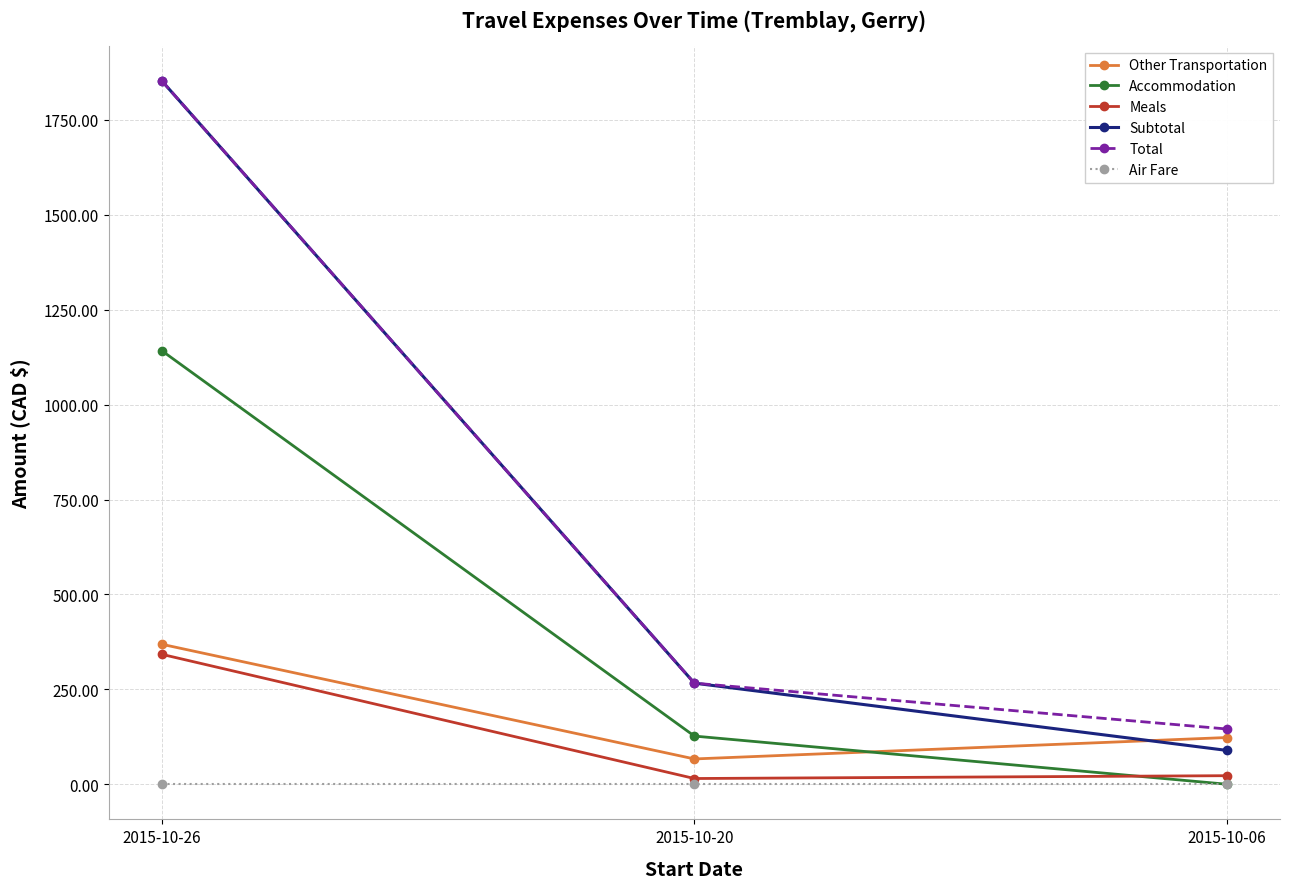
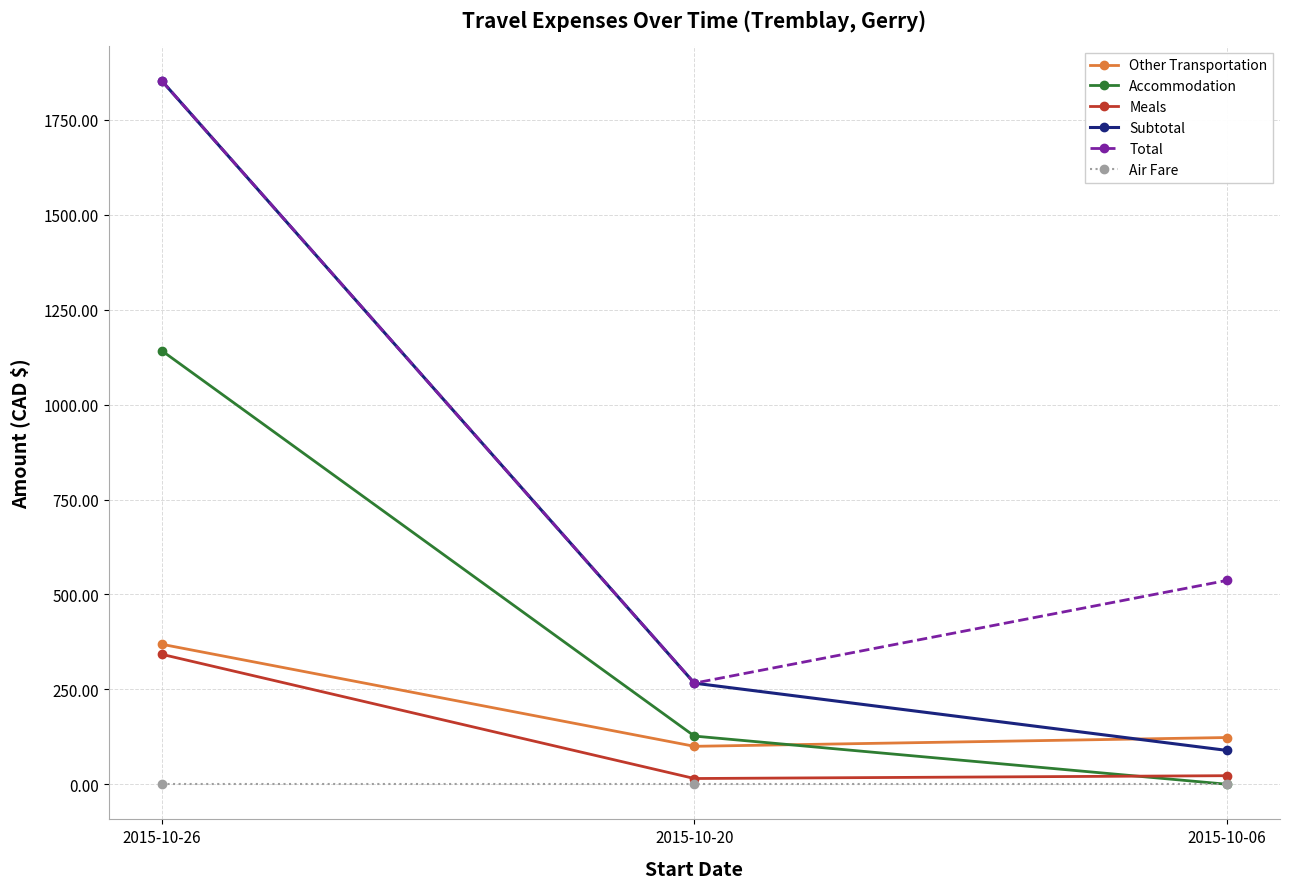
  {
    "Other Transportation": {
      "2015-10-26": 370,
-     "2015-10-20": 70,
+     "2015-10-20": 100,
      "2015-10-06": 120
    },
    "Accommodation": {
      "2015-10-26": 1140,
      "2015-10-20": 130
    },
    "Meals": {
      "2015-10-26": 340,
      "2015-10-20": 20,
      "2015-10-06": 20
    },
    "Subtotal": {
      "2015-10-06": 90
    },
    "Total": {
-     "2015-10-06": 150
+     "2015-10-06": 540
    },
    "Air Fare": {
      "2015-10-26": 0,
      "2015-10-20": 0
    }
  }
